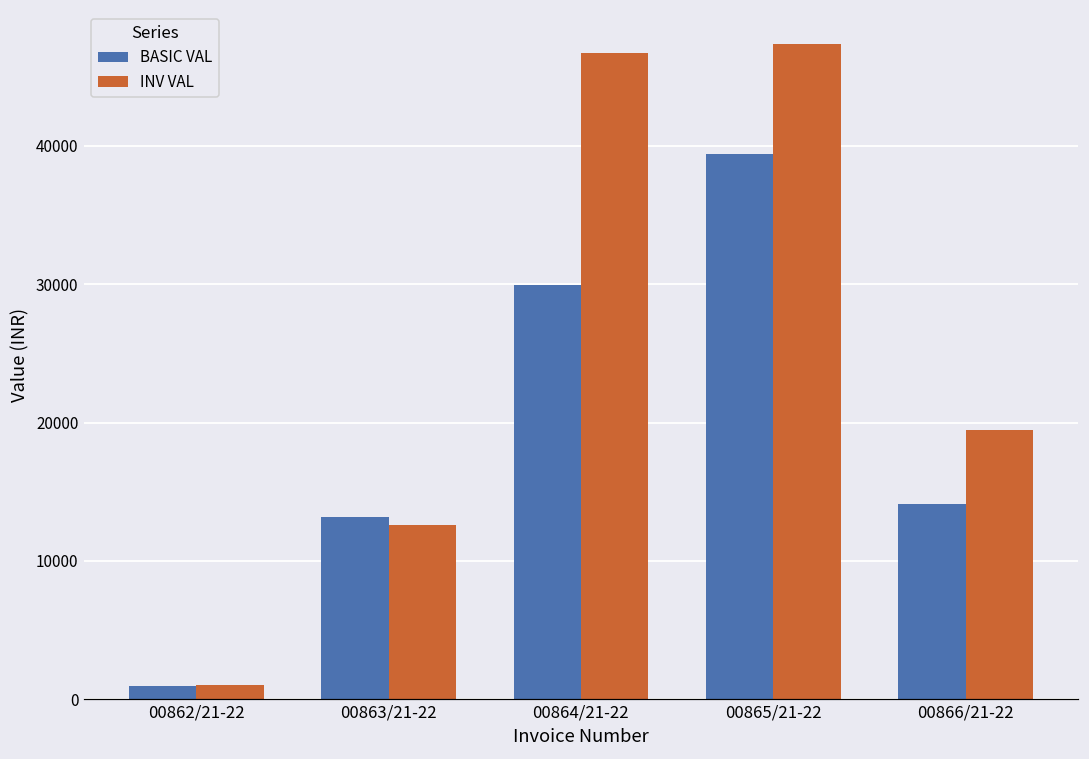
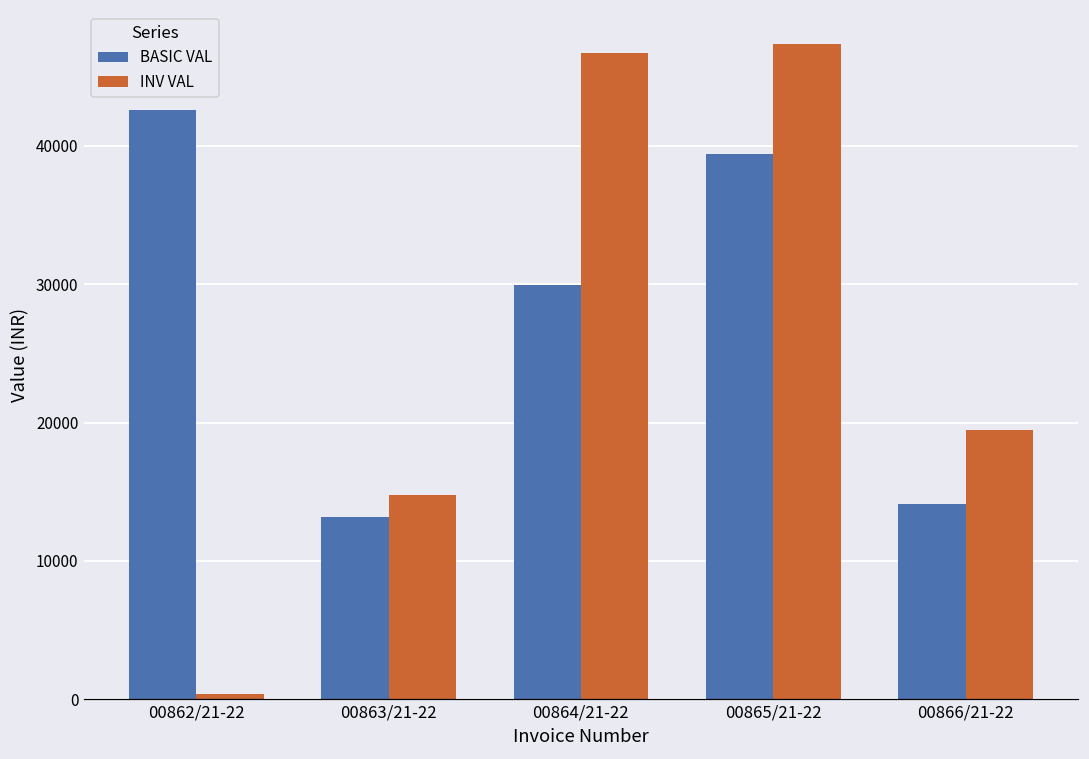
  {
    "BASIC VAL": {
-     "00862/21-22": 900,
+     "00862/21-22": 42600,
      "00863/21-22": 13200,
      "00864/21-22": 29900,
      "00865/21-22": 39500,
      "00866/21-22": 14100
    },
    "INV VAL": {
-     "00862/21-22": 1000,
-     "00863/21-22": 12600,
+     "00862/21-22": 300,
+     "00863/21-22": 14800,
      "00864/21-22": 46800,
      "00865/21-22": 47400,
      "00866/21-22": 19500
    }
  }
